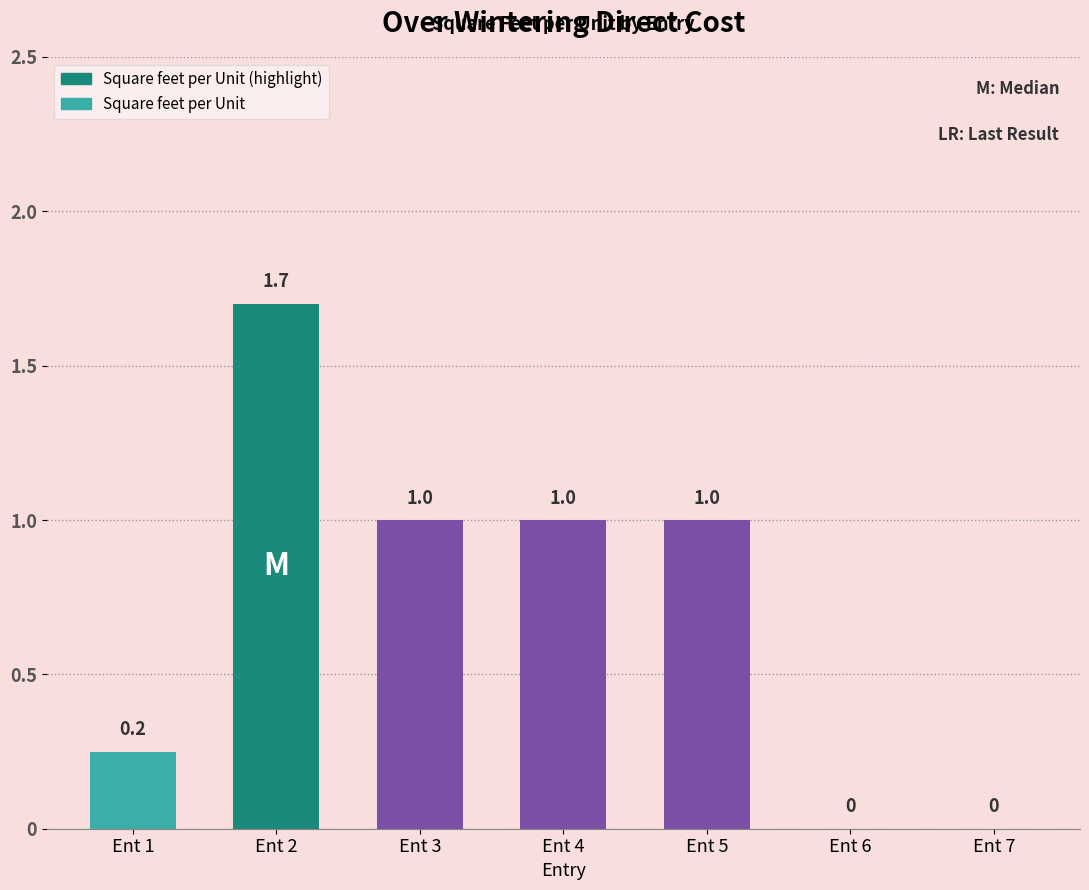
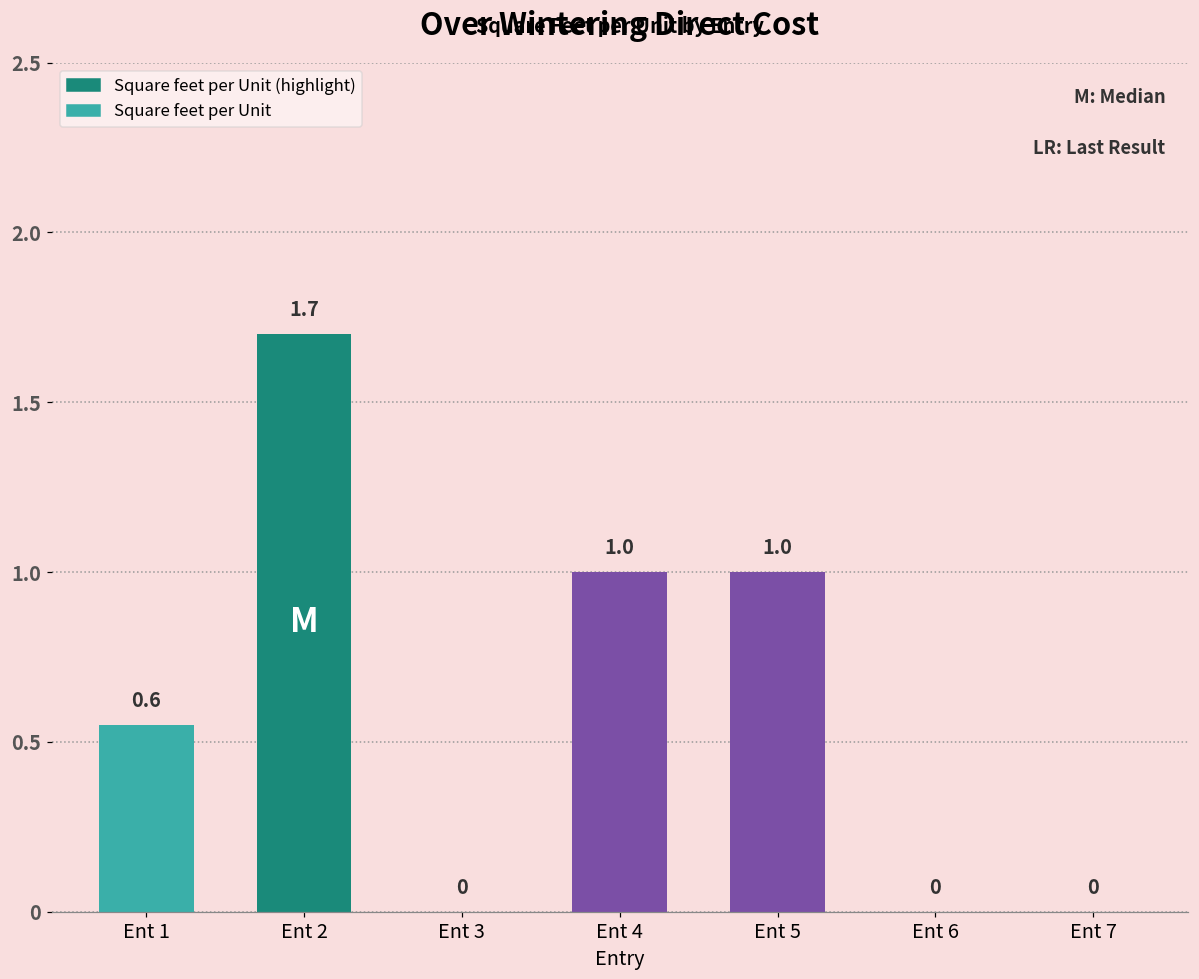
  {
-   "Ent 1": 0.2,
+   "Ent 1": 0.6,
    "Ent 2": 1.7,
-   "Ent 3": 1.0,
+   "Ent 3": 0,
    "Ent 4": 1.0,
    "Ent 5": 1.0,
    "Ent 6": 0,
    "Ent 7": 0
  }
